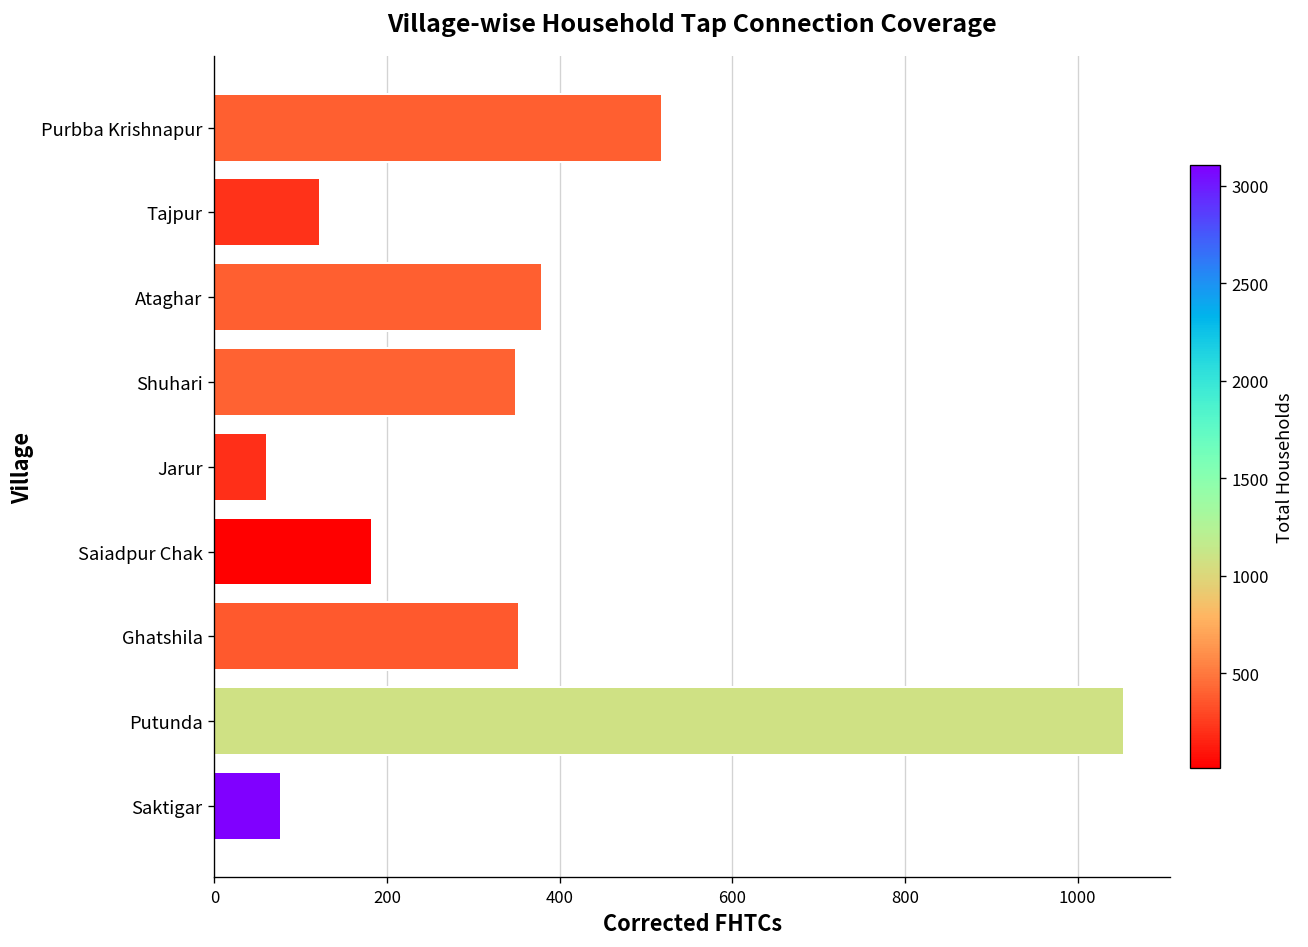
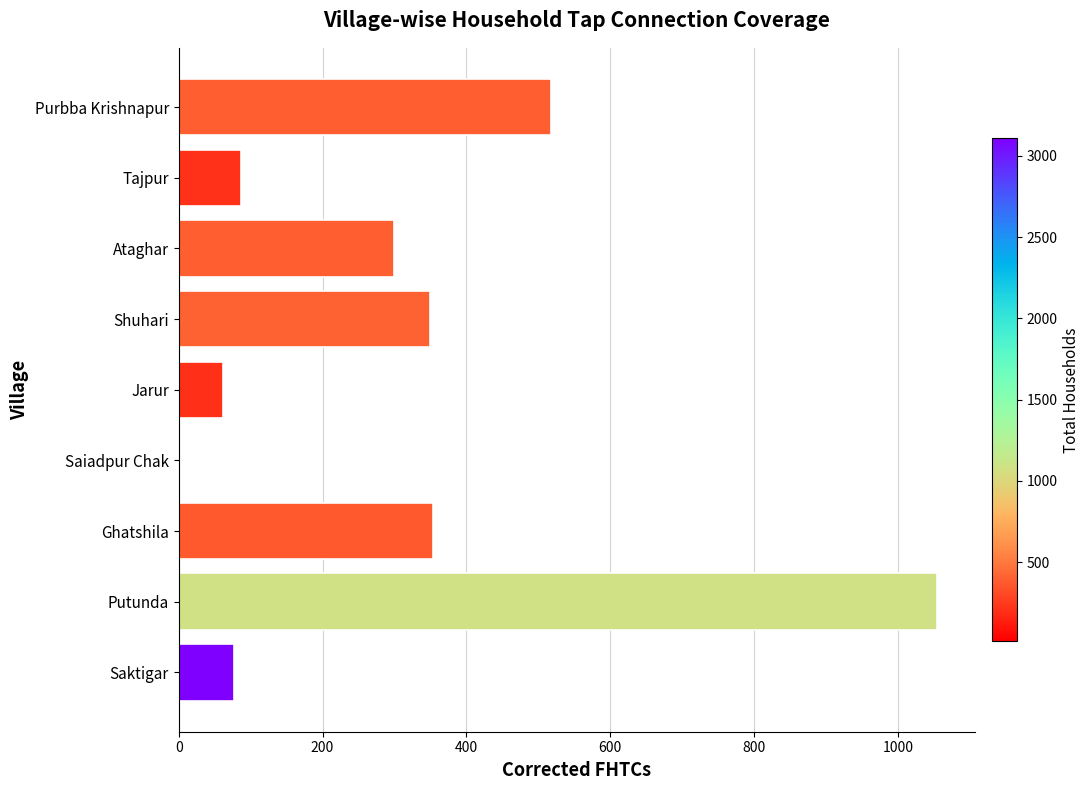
  {
    "Purbba Krishnapur": 520,
-   "Tajpur": 120,
-   "Ataghar": 380,
+   "Tajpur": 90,
+   "Ataghar": 300,
    "Shuhari": 350,
    "Jarur": 60,
-   "Saiadpur Chak": 180,
+   "Saiadpur Chak": 0,
    "Ghatshila": 350,
    "Putunda": 1050,
    "Saktigar": 80
  }
